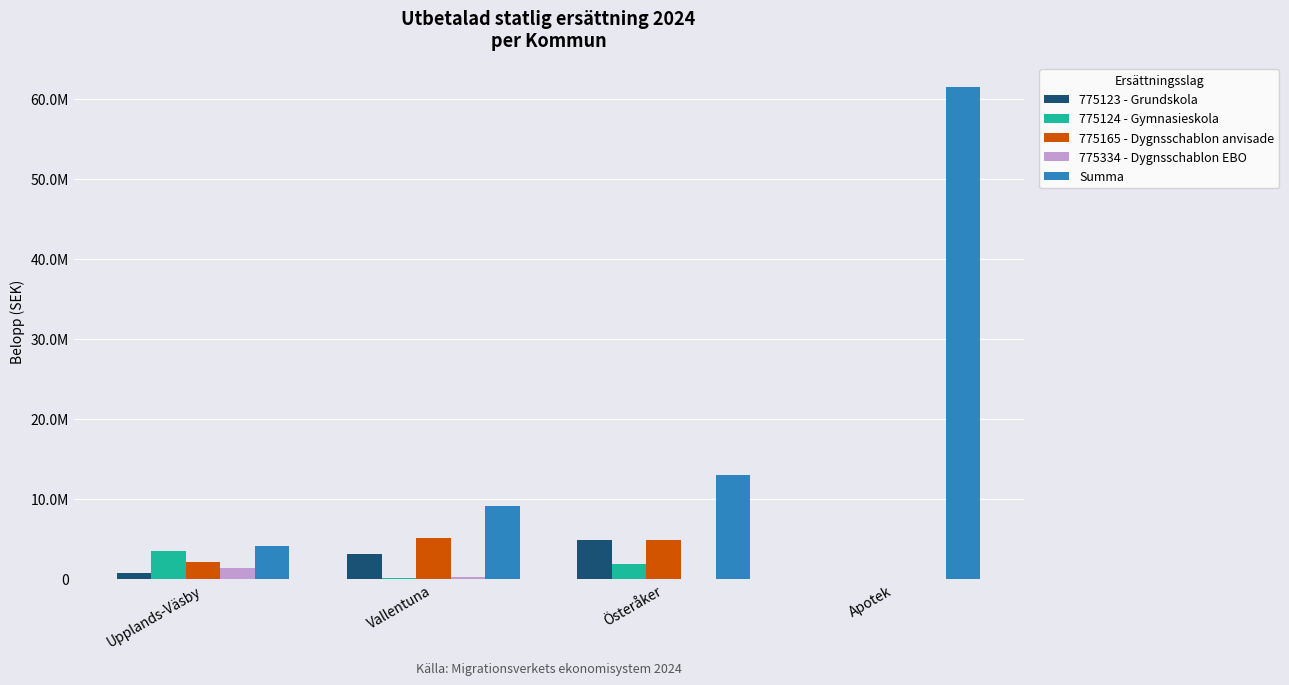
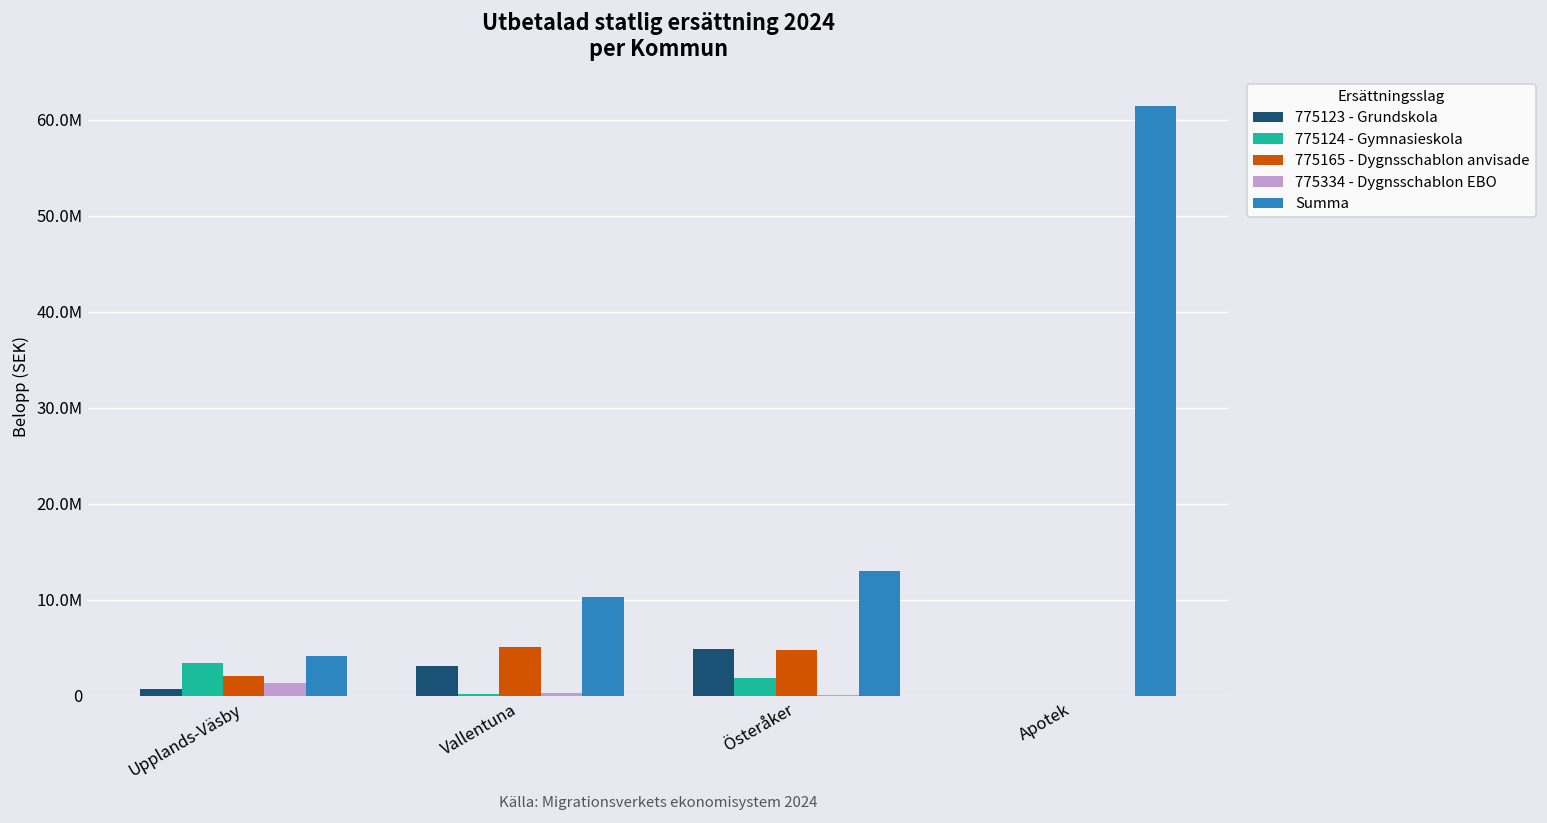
  {
    "775123 - Grundskola": {
      "Upplands-Väsby": 1000000,
      "Vallentuna": 3000000,
      "Österåker": 5000000,
      "Apotek": 0
    },
    "775124 - Gymnasieskola": {
      "Upplands-Väsby": 3000000,
      "Österåker": 2000000,
      "Apotek": 0
    },
    "775165 - Dygnsschablon anvisade": {
      "Upplands-Väsby": 2000000,
      "Vallentuna": 5000000,
      "Österåker": 5000000,
      "Apotek": 0
    },
    "775334 - Dygnsschablon EBO": {
      "Upplands-Väsby": 1000000,
      "Apotek": 0
    },
    "Summa": {
      "Upplands-Väsby": 4000000,
-     "Vallentuna": 9000000,
+     "Vallentuna": 10000000,
      "Österåker": 13000000,
      "Apotek": 61000000
    }
  }
